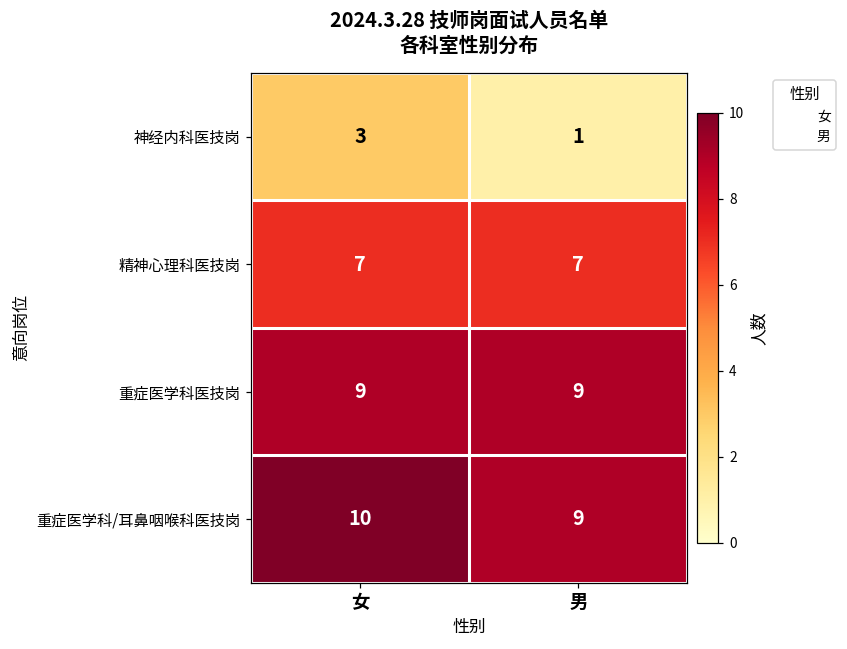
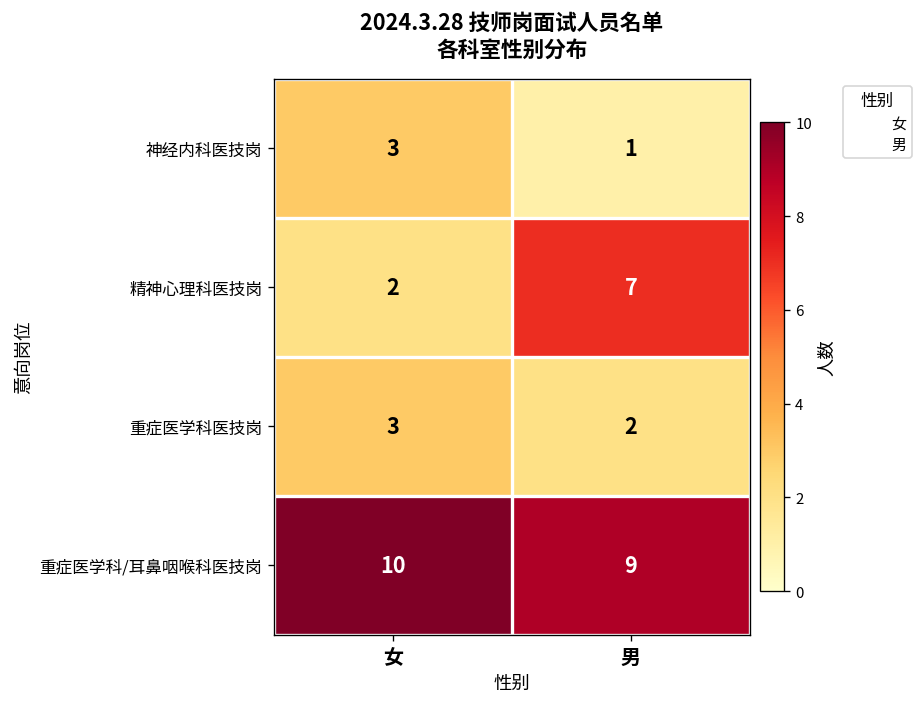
  {
    "神经内科医技岗": {
      "女": 3,
      "男": 1
    },
    "精神心理科医技岗": {
-     "女": 7,
+     "女": 2,
      "男": 7
    },
    "重症医学科医技岗": {
-     "女": 9,
-     "男": 9
+     "女": 3,
+     "男": 2
    },
    "重症医学科/耳鼻咽喉科医技岗": {
      "女": 10,
      "男": 9
    }
  }
